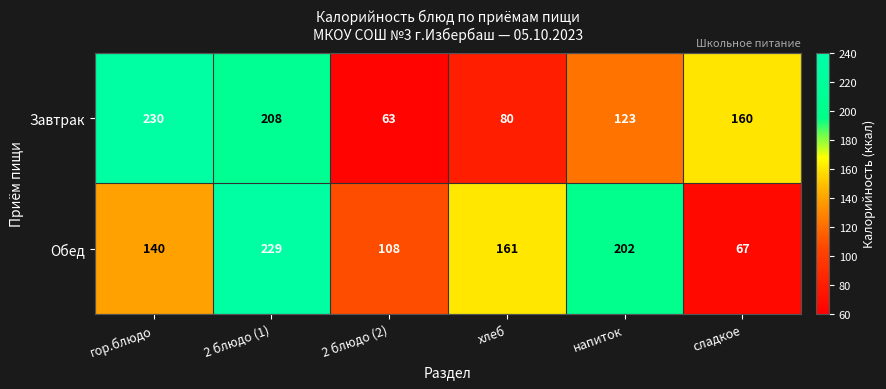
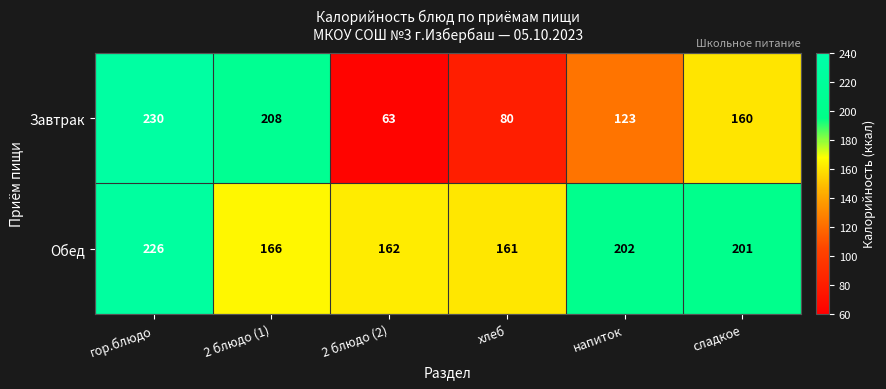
  {
    "Завтрак": {
      "гор.блюдо": 230,
      "2 блюдо (1)": 208,
      "2 блюдо (2)": 63,
      "хлеб": 80,
      "напиток": 123,
      "сладкое": 160
    },
    "Обед": {
-     "гор.блюдо": 140,
-     "2 блюдо (1)": 229,
-     "2 блюдо (2)": 108,
+     "гор.блюдо": 226,
+     "2 блюдо (1)": 166,
+     "2 блюдо (2)": 162,
      "хлеб": 161,
      "напиток": 202,
-     "сладкое": 67
+     "сладкое": 201
    }
  }
